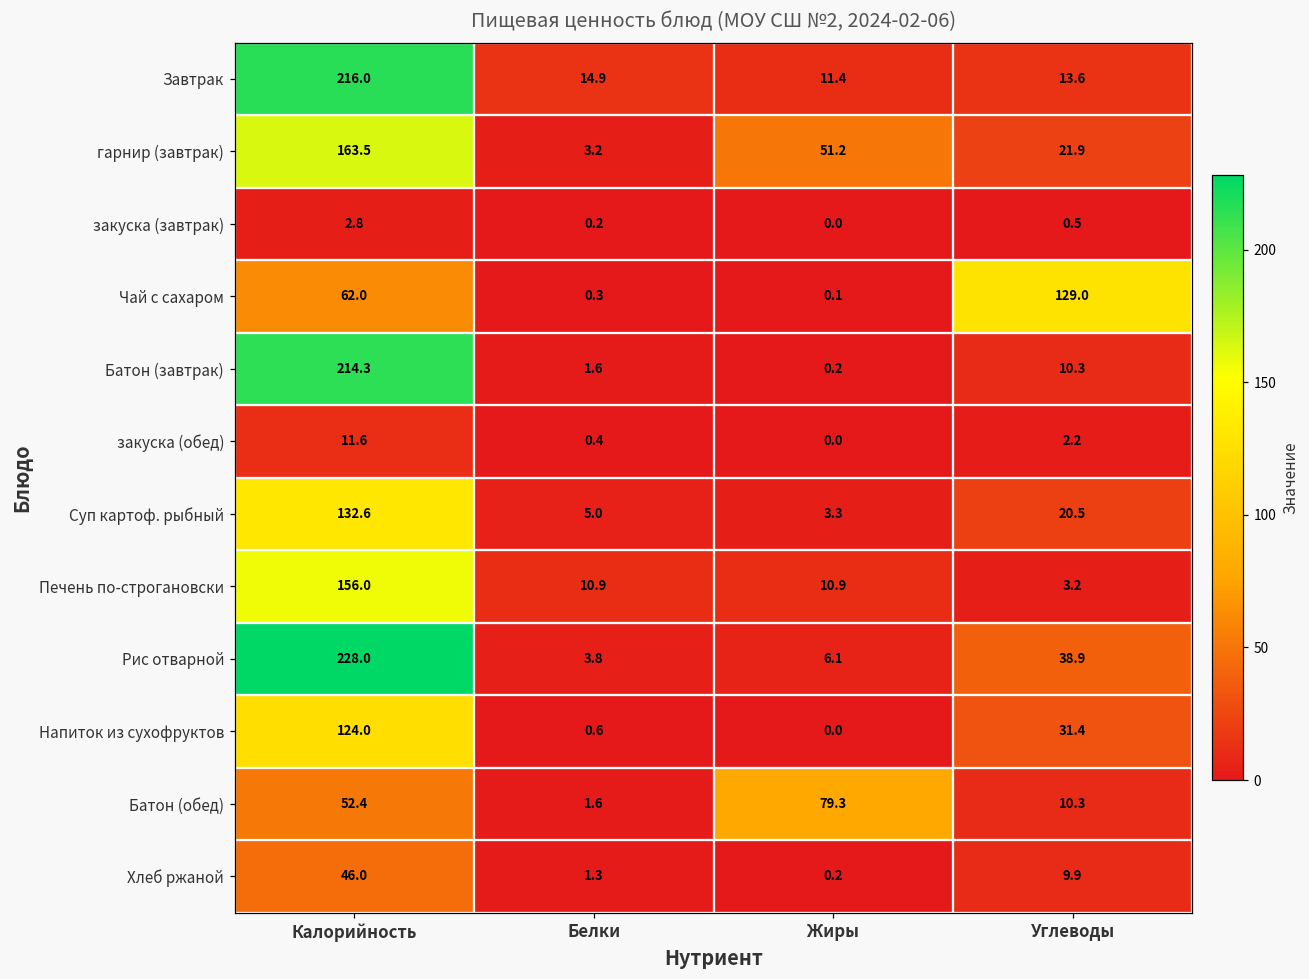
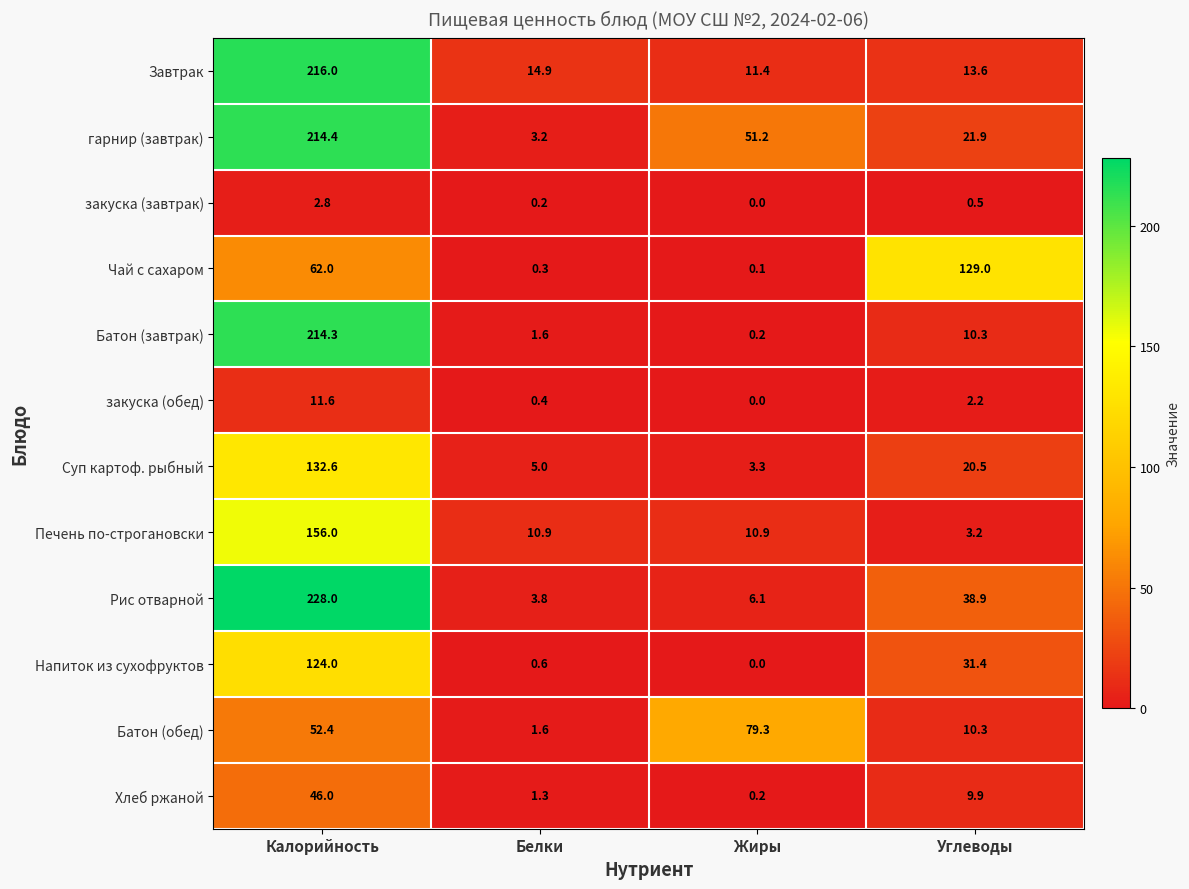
  {
    "Завтрак": {
      "Калорийность": 216.0,
      "Белки": 14.9,
      "Жиры": 11.4,
      "Углеводы": 13.6
    },
    "гарнир (завтрак)": {
-     "Калорийность": 163.5,
+     "Калорийность": 214.4,
      "Белки": 3.2,
      "Жиры": 51.2,
      "Углеводы": 21.9
    },
    "закуска (завтрак)": {
      "Калорийность": 2.8,
      "Белки": 0.2,
      "Жиры": 0.0,
      "Углеводы": 0.5
    },
    "Чай с сахаром": {
      "Калорийность": 62.0,
      "Белки": 0.3,
      "Жиры": 0.1,
      "Углеводы": 129.0
    },
    "Батон (завтрак)": {
      "Калорийность": 214.3,
      "Белки": 1.6,
      "Жиры": 0.2,
      "Углеводы": 10.3
    },
    "закуска (обед)": {
      "Калорийность": 11.6,
      "Белки": 0.4,
      "Жиры": 0.0,
      "Углеводы": 2.2
    },
    "Суп картоф. рыбный": {
      "Калорийность": 132.6,
      "Белки": 5.0,
      "Жиры": 3.3,
      "Углеводы": 20.5
    },
    "Печень по-строгановски": {
      "Калорийность": 156.0,
      "Белки": 10.9,
      "Жиры": 10.9,
      "Углеводы": 3.2
    },
    "Рис отварной": {
      "Калорийность": 228.0,
      "Белки": 3.8,
      "Жиры": 6.1,
      "Углеводы": 38.9
    },
    "Напиток из сухофруктов": {
      "Калорийность": 124.0,
      "Белки": 0.6,
      "Жиры": 0.0,
      "Углеводы": 31.4
    },
    "Батон (обед)": {
      "Калорийность": 52.4,
      "Белки": 1.6,
      "Жиры": 79.3,
      "Углеводы": 10.3
    },
    "Хлеб ржаной": {
      "Калорийность": 46.0,
      "Белки": 1.3,
      "Жиры": 0.2,
      "Углеводы": 9.9
    }
  }
